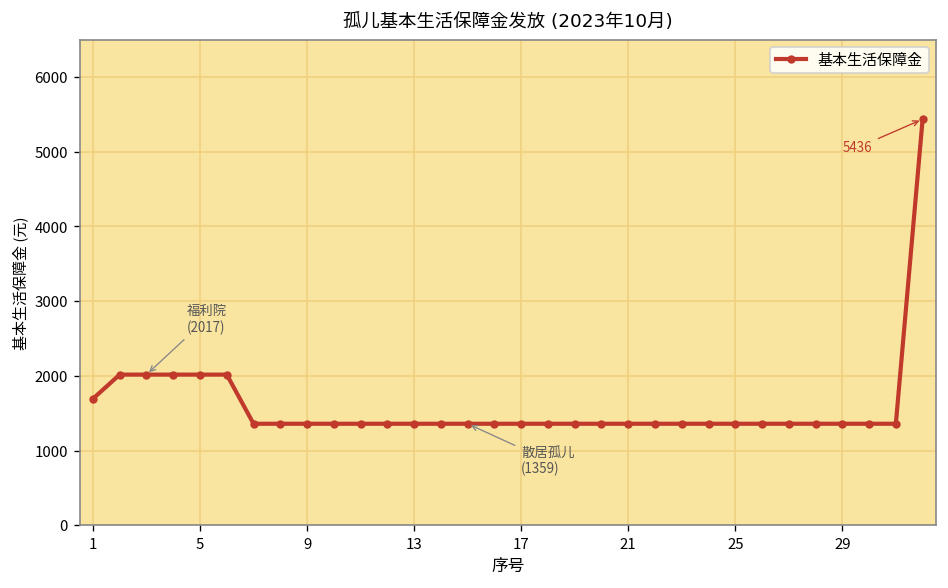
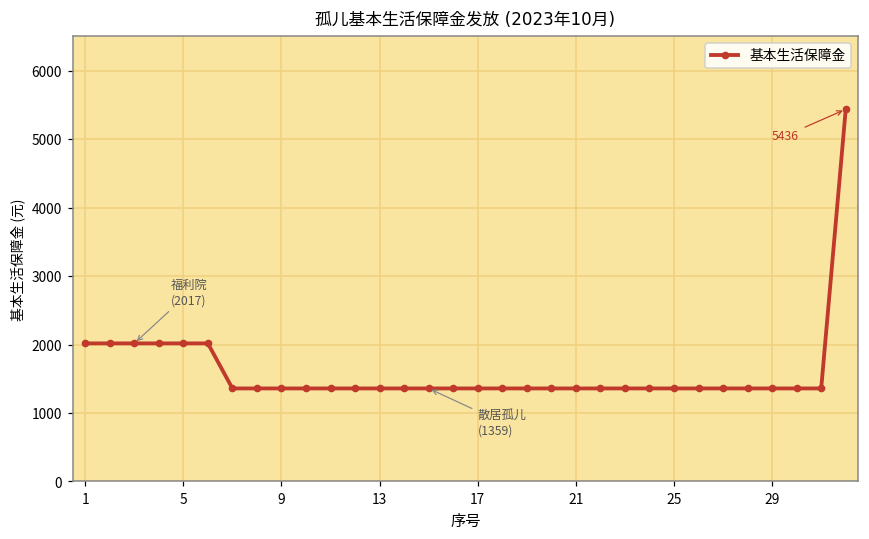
  {
-   "1": 1700,
+   "1": 2000,
    "9": 1400,
    "13": 1400,
    "21": 1400,
    "25": 1400,
    "29": 1400
  }
